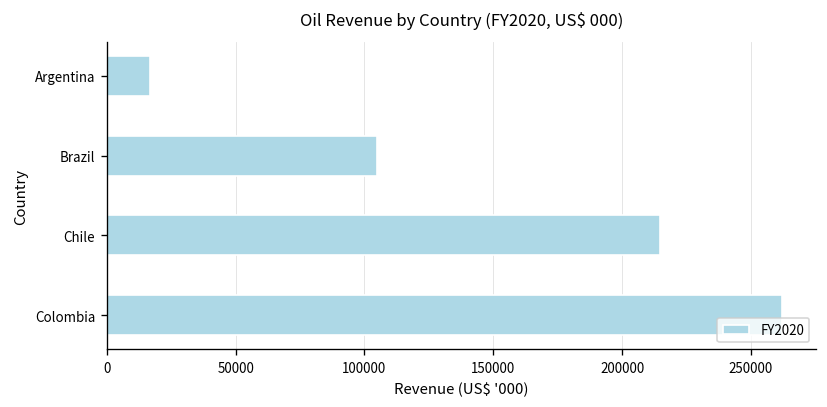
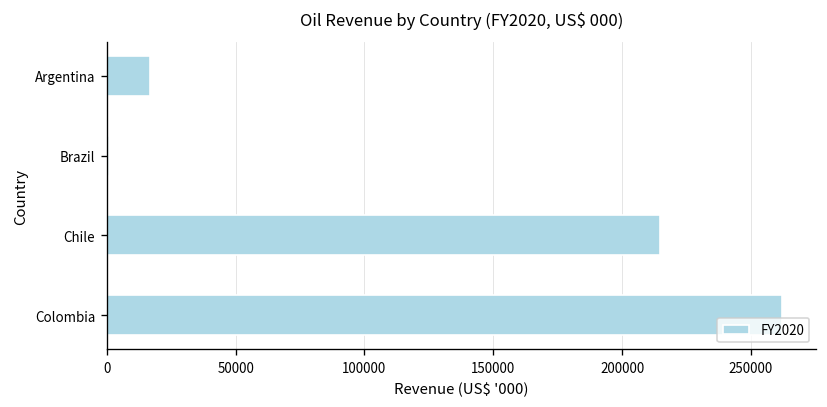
  {
    "Argentina": 17000,
-   "Brazil": 105000,
+   "Brazil": 1000,
    "Chile": 215000,
    "Colombia": 262000
  }
